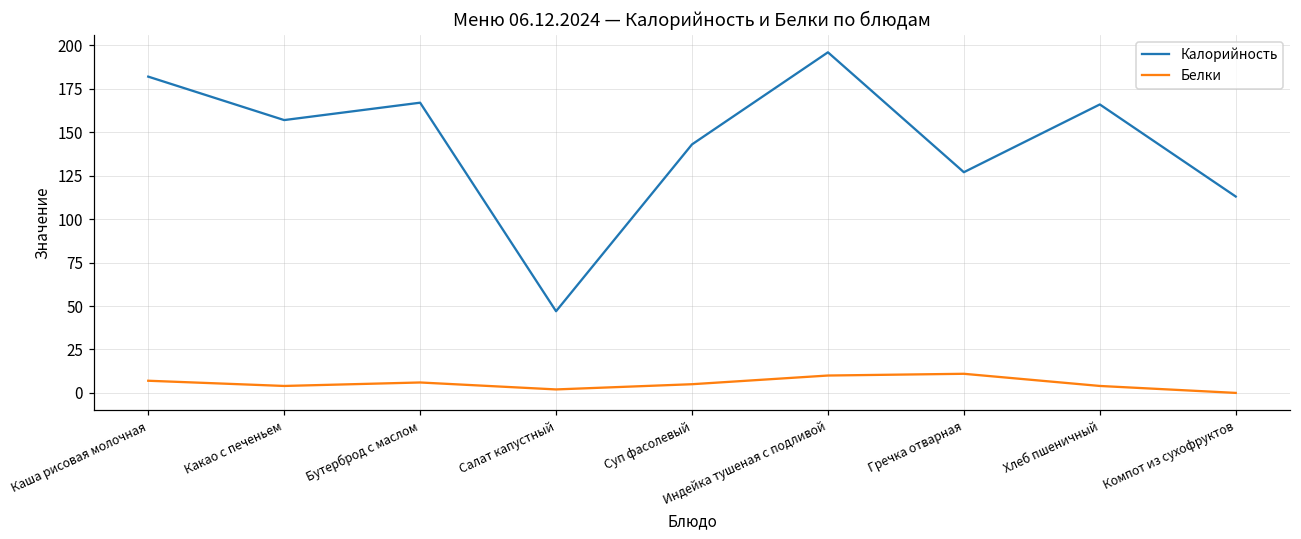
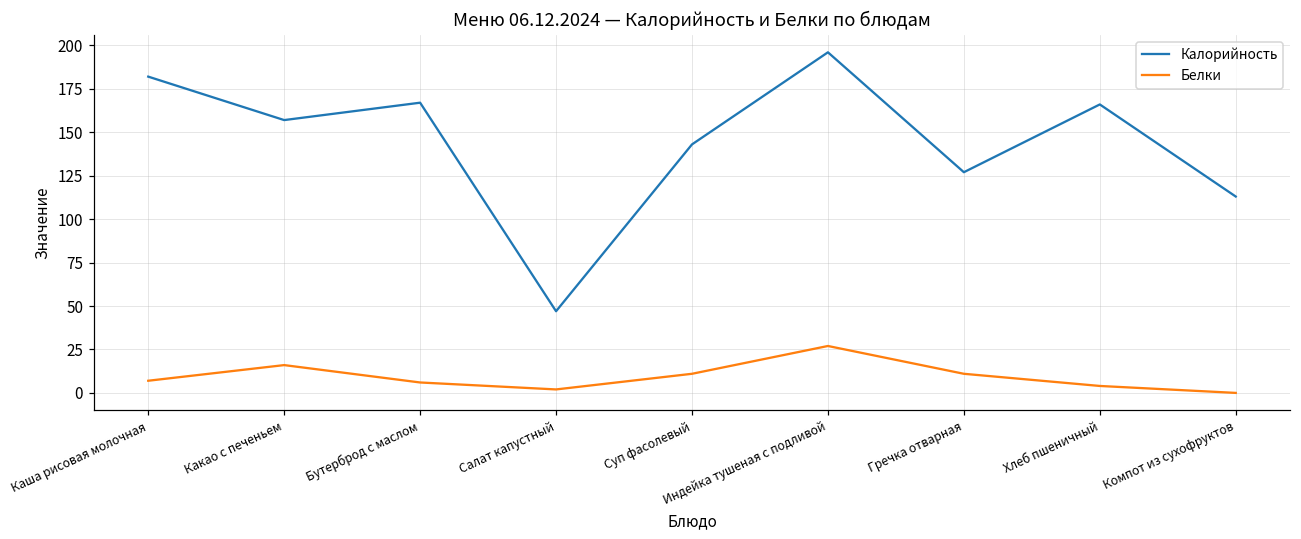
  {
    "Калорийность": {
      "Каша рисовая молочная": 182,
      "Какао с печеньем": 157,
      "Бутерброд с маслом": 167,
      "Салат капустный": 47,
      "Суп фасолевый": 143,
      "Индейка тушеная с подливой": 196,
      "Гречка отварная": 127,
      "Хлеб пшеничный": 166,
      "Компот из сухофруктов": 113
    },
    "Белки": {
      "Каша рисовая молочная": 7,
-     "Какао с печеньем": 4,
+     "Какао с печеньем": 16,
      "Бутерброд с маслом": 6,
      "Салат капустный": 2,
-     "Суп фасолевый": 5,
-     "Индейка тушеная с подливой": 10,
+     "Суп фасолевый": 11,
+     "Индейка тушеная с подливой": 27,
      "Гречка отварная": 11,
      "Хлеб пшеничный": 4,
      "Компот из сухофруктов": 0
    }
  }
